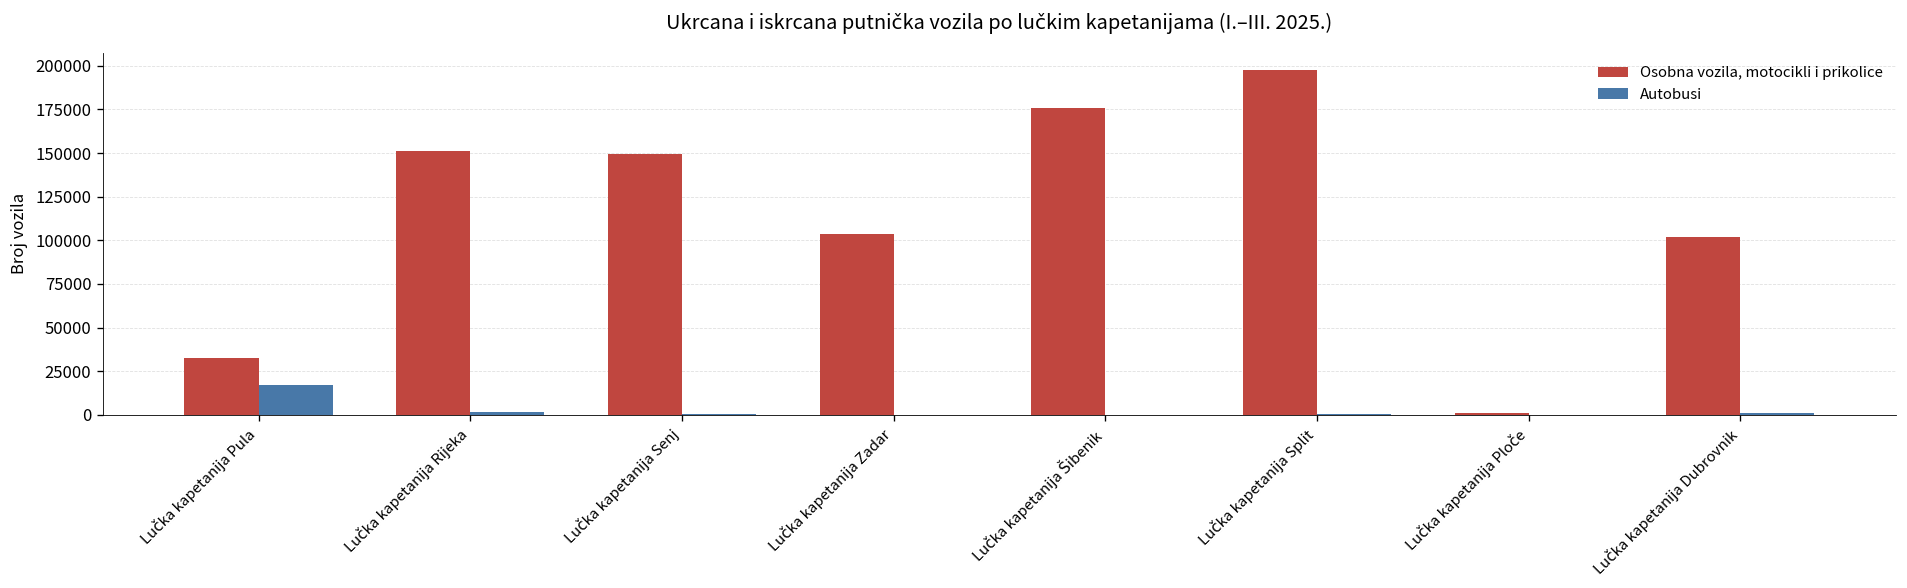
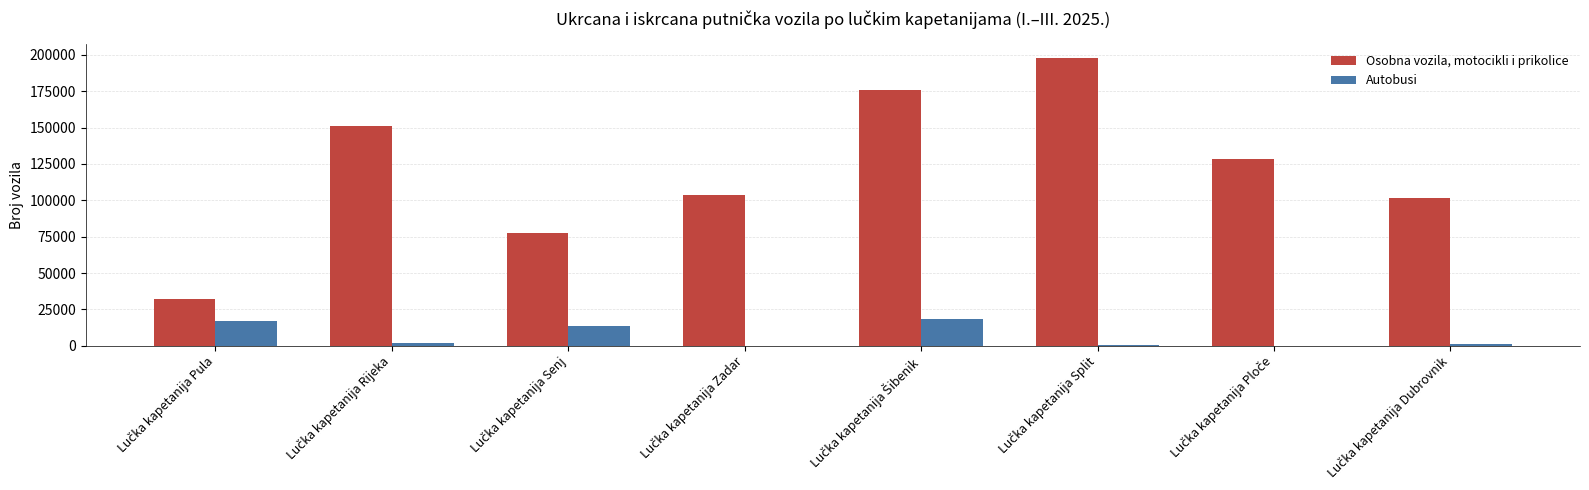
  {
    "Osobna vozila, motocikli i prikolice": {
      "Lučka kapetanija Pula": 32000,
      "Lučka kapetanija Rijeka": 151000,
-     "Lučka kapetanija Senj": 149000,
+     "Lučka kapetanija Senj": 77000,
      "Lučka kapetanija Zadar": 103000,
      "Lučka kapetanija Šibenik": 176000,
      "Lučka kapetanija Split": 198000,
-     "Lučka kapetanija Ploče": 1000,
+     "Lučka kapetanija Ploče": 129000,
      "Lučka kapetanija Dubrovnik": 102000
    },
    "Autobusi": {
      "Lučka kapetanija Pula": 17000,
-     "Lučka kapetanija Senj": 1000,
-     "Lučka kapetanija Šibenik": 0,
+     "Lučka kapetanija Senj": 14000,
+     "Lučka kapetanija Šibenik": 19000,
      "Lučka kapetanija Ploče": 0
    }
  }
